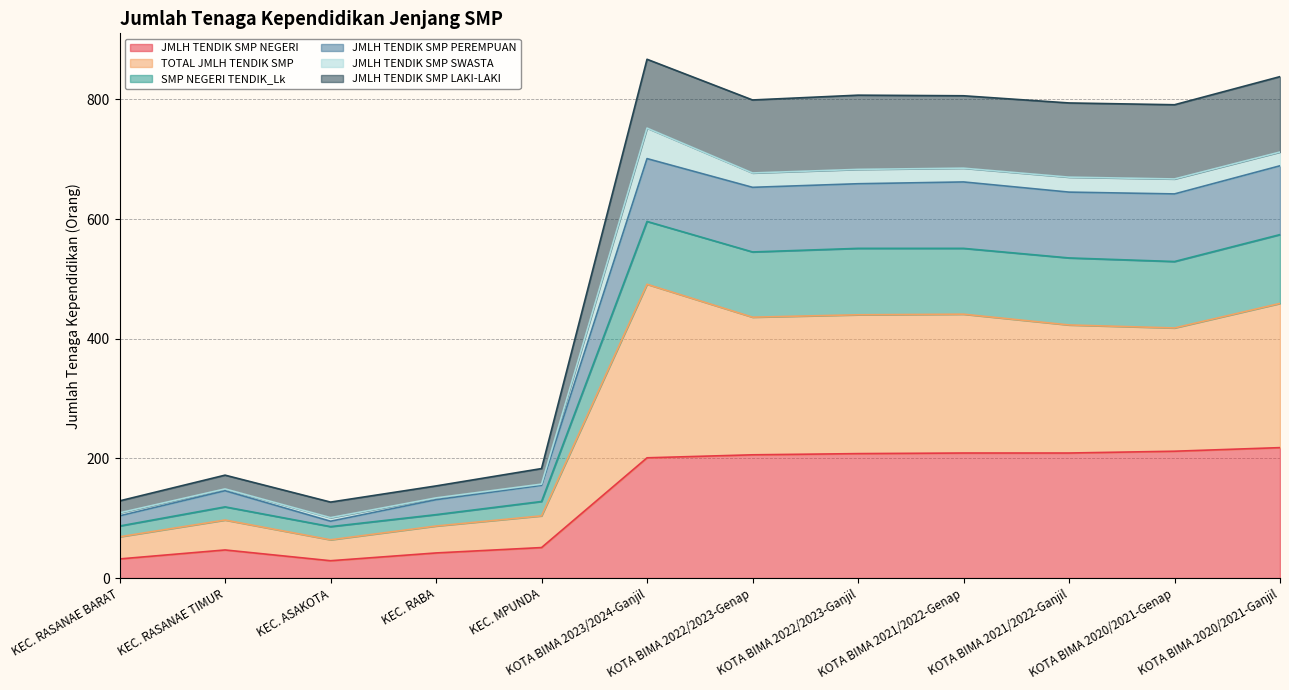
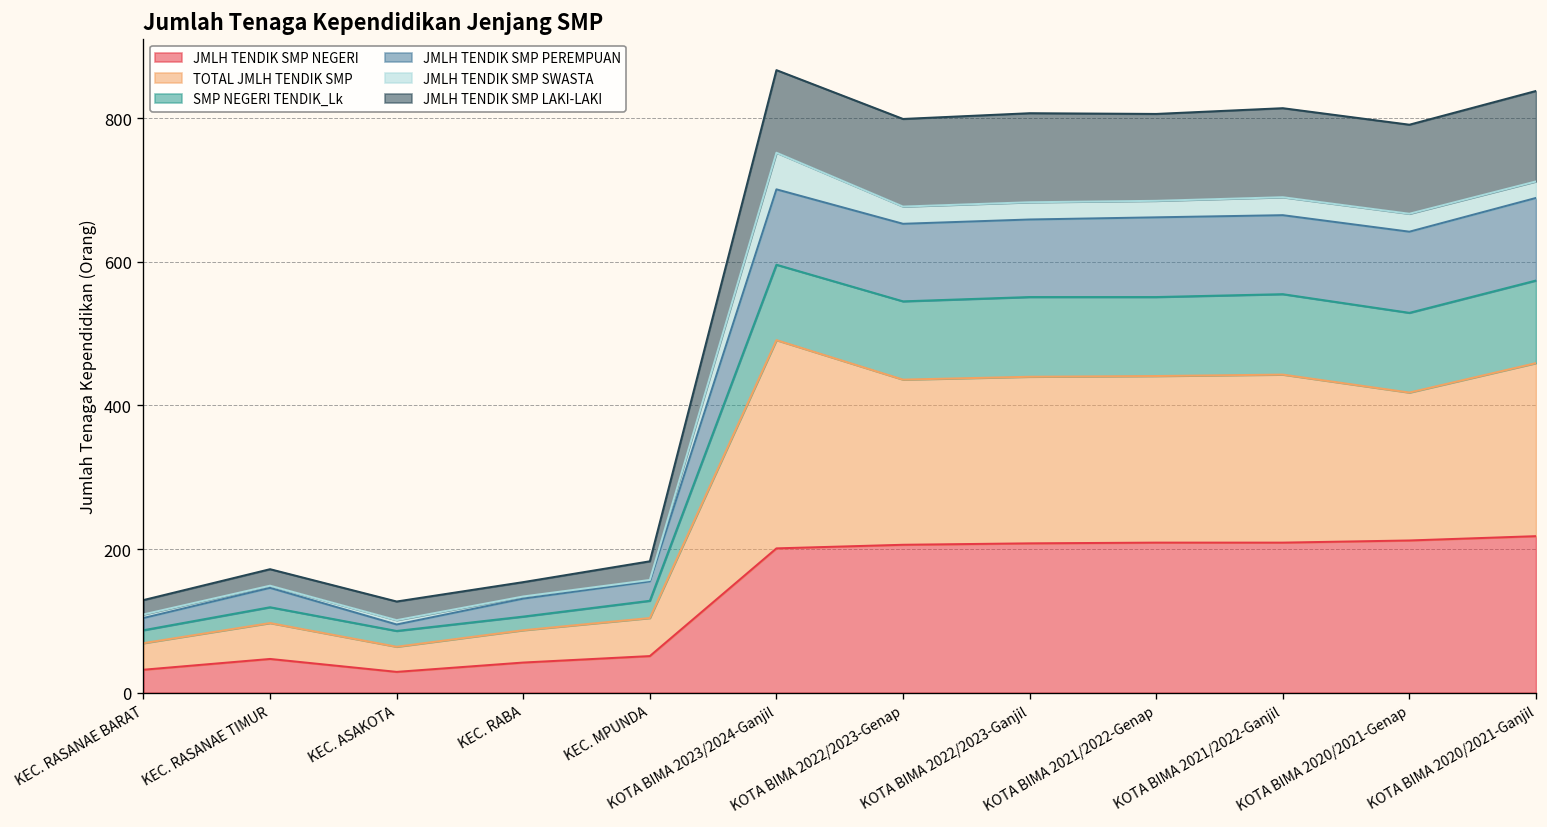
  {
    "JMLH TENDIK SMP NEGERI": {
      "KEC. RASANAE BARAT": 30,
      "KEC. RASANAE TIMUR": 50,
      "KEC. ASAKOTA": 30,
      "KEC. RABA": 40,
      "KEC. MPUNDA": 50,
      "KOTA BIMA 2023/2024-Ganjil": 200,
      "KOTA BIMA 2022/2023-Genap": 210,
      "KOTA BIMA 2022/2023-Ganjil": 210,
      "KOTA BIMA 2021/2022-Genap": 210,
      "KOTA BIMA 2021/2022-Ganjil": 210,
      "KOTA BIMA 2020/2021-Genap": 210,
      "KOTA BIMA 2020/2021-Ganjil": 220
    },
    "TOTAL JMLH TENDIK SMP": {
      "KEC. RASANAE BARAT": 40,
      "KEC. RASANAE TIMUR": 50,
      "KEC. ASAKOTA": 40,
      "KEC. RABA": 50,
      "KEC. MPUNDA": 50,
      "KOTA BIMA 2023/2024-Ganjil": 290,
      "KOTA BIMA 2022/2023-Genap": 230,
      "KOTA BIMA 2022/2023-Ganjil": 230,
      "KOTA BIMA 2021/2022-Genap": 230,
-     "KOTA BIMA 2021/2022-Ganjil": 210,
+     "KOTA BIMA 2021/2022-Ganjil": 230,
      "KOTA BIMA 2020/2021-Genap": 210,
      "KOTA BIMA 2020/2021-Ganjil": 240
    },
    "JMLH TENDIK SMP SWASTA": {
      "KEC. RASANAE BARAT": 10,
      "KEC. ASAKOTA": 10,
      "KOTA BIMA 2023/2024-Ganjil": 50,
      "KOTA BIMA 2022/2023-Genap": 20,
      "KOTA BIMA 2022/2023-Ganjil": 20,
      "KOTA BIMA 2021/2022-Genap": 20,
      "KOTA BIMA 2021/2022-Ganjil": 30,
      "KOTA BIMA 2020/2021-Genap": 30,
      "KOTA BIMA 2020/2021-Ganjil": 20
    },
    "JMLH TENDIK SMP LAKI-LAKI": {
      "KEC. RASANAE BARAT": 20,
      "KEC. RASANAE TIMUR": 20,
      "KEC. ASAKOTA": 30,
      "KEC. RABA": 20,
      "KEC. MPUNDA": 30,
      "KOTA BIMA 2023/2024-Ganjil": 120,
      "KOTA BIMA 2022/2023-Genap": 120,
      "KOTA BIMA 2022/2023-Ganjil": 120,
      "KOTA BIMA 2021/2022-Genap": 120,
      "KOTA BIMA 2021/2022-Ganjil": 120,
      "KOTA BIMA 2020/2021-Genap": 120,
      "KOTA BIMA 2020/2021-Ganjil": 130
    }
  }
